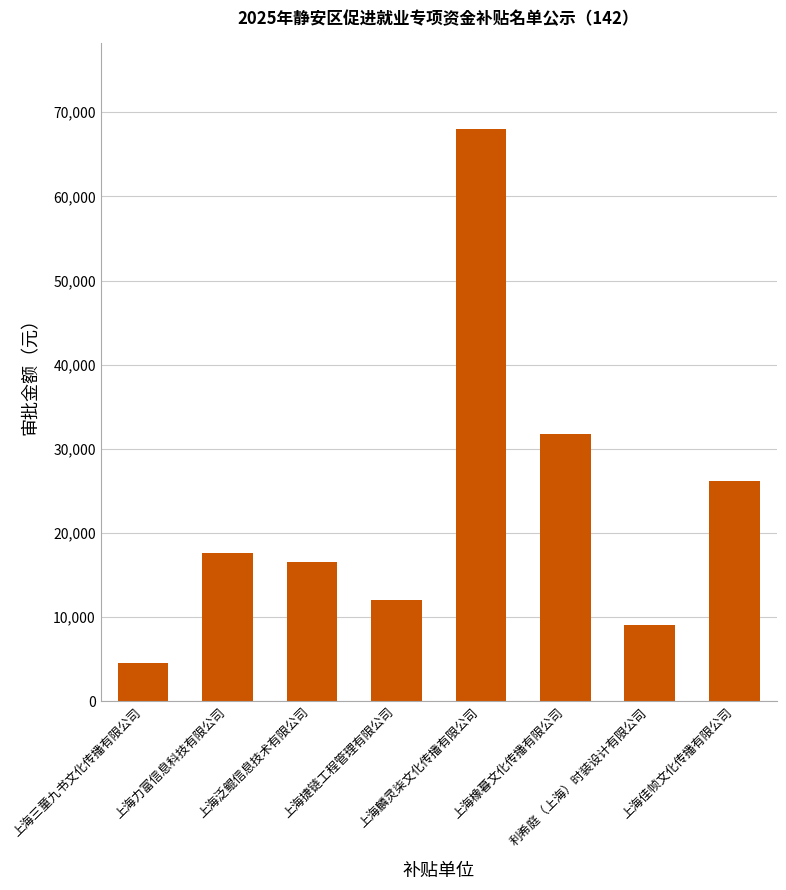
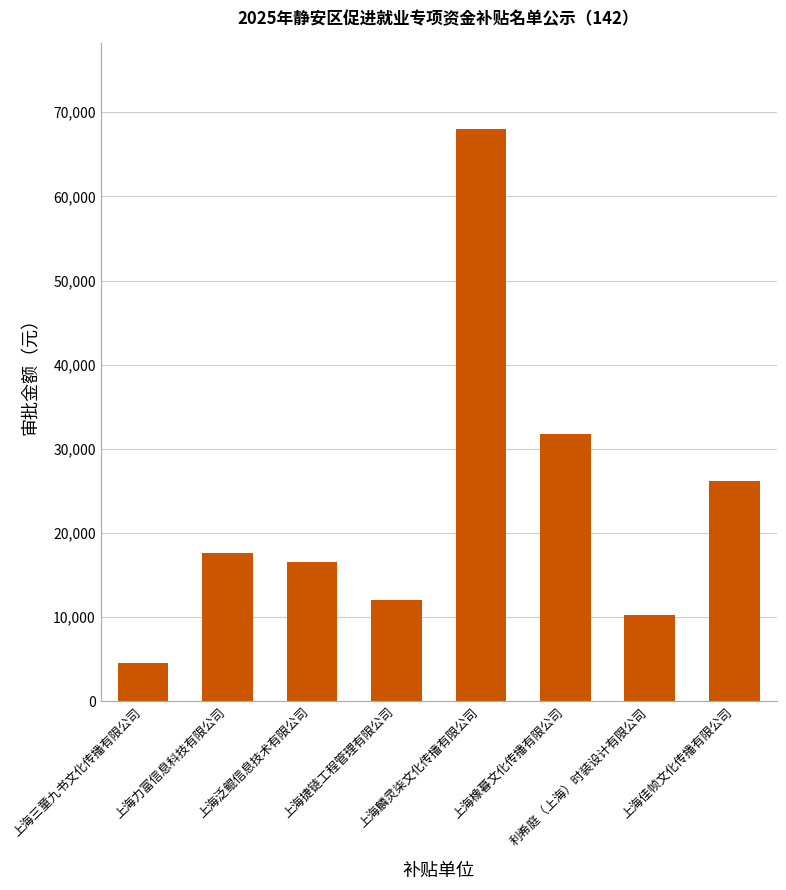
  {
    "上海三童九书文化传播有限公司": "5,000",
    "上海力富信息科技有限公司": "18,000",
    "上海泛鲲信息技术有限公司": "17,000",
    "上海捷链工程管理有限公司": "12,000",
    "上海麟灵柒文化传播有限公司": "68,000",
    "上海橡暮文化传播有限公司": "32,000",
-   "利希庭（上海）时装设计有限公司": "9,000",
+   "利希庭（上海）时装设计有限公司": "10,000",
    "上海佳帧文化传播有限公司": "26,000"
  }
